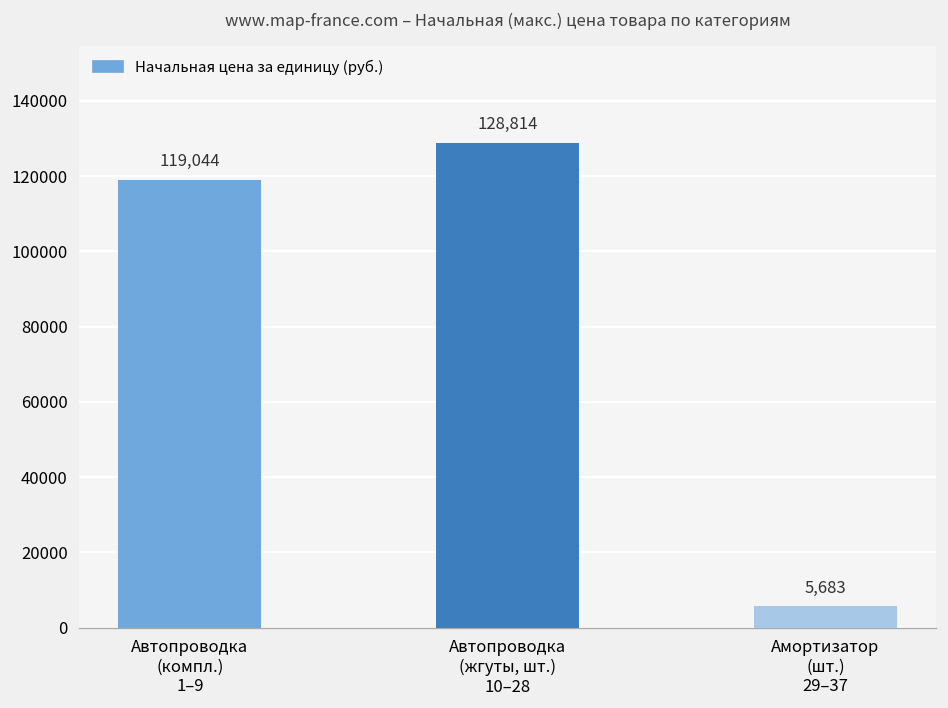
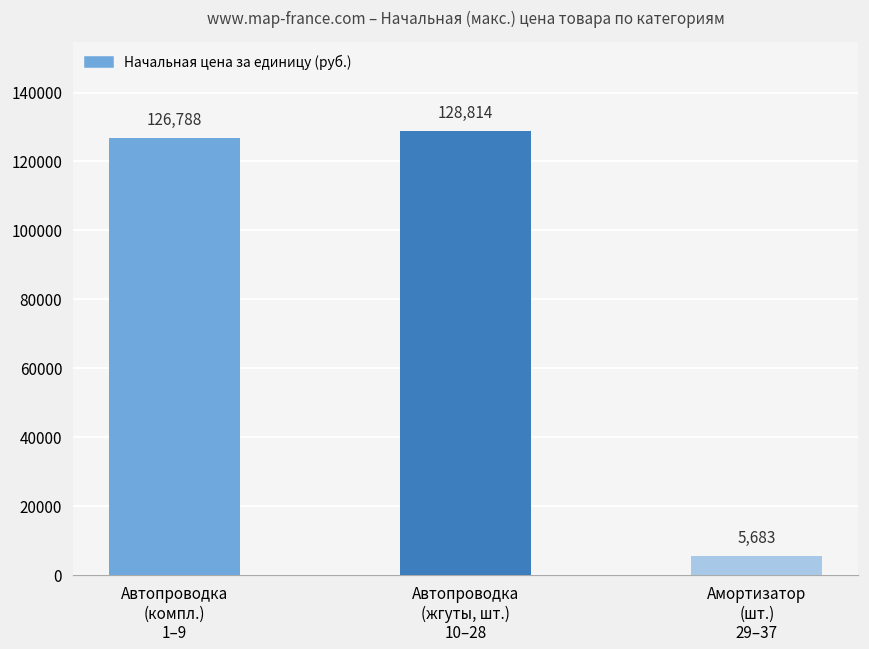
  {
-   "Автопроводка (компл.) 1–9": "119,044",
+   "Автопроводка (компл.) 1–9": "126,788",
    "Автопроводка (жгуты, шт.) 10–28": "128,814",
    "Амортизатор (шт.) 29–37": "5,683"
  }
